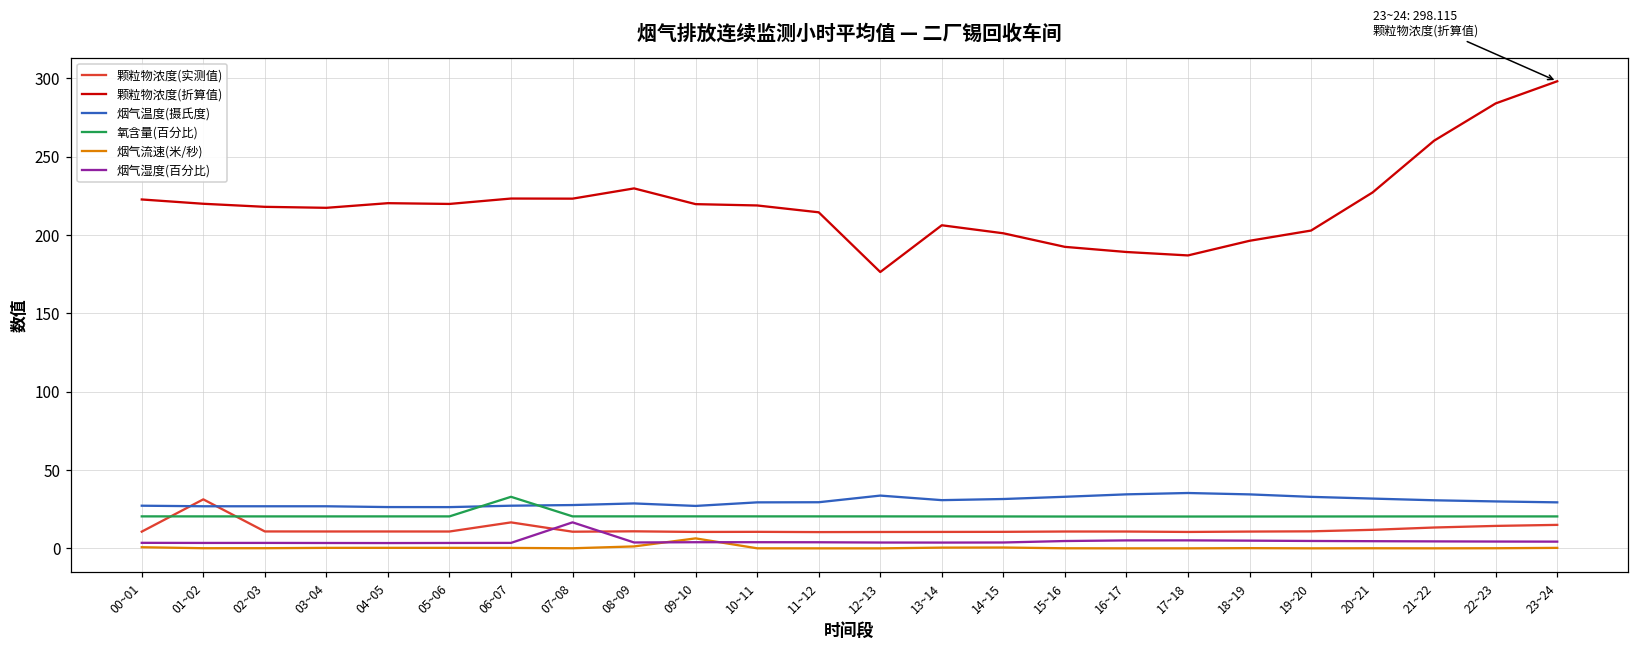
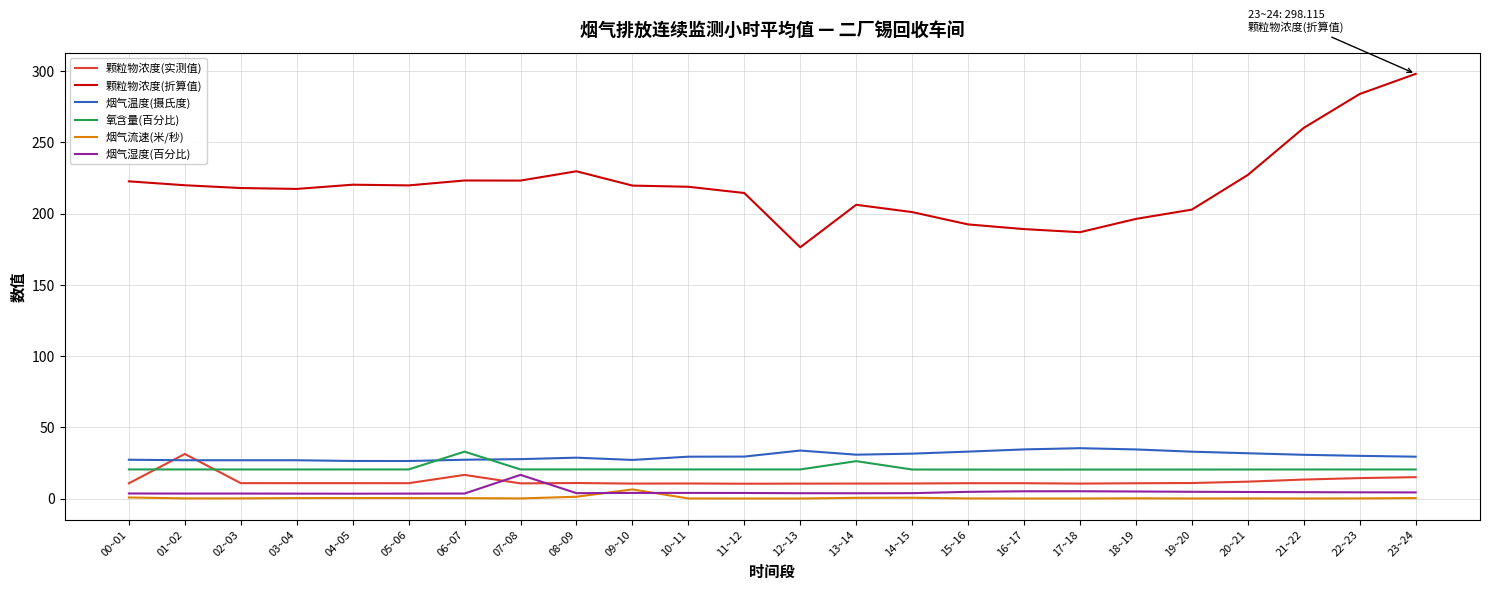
  {
    "颗粒物浓度(实测值)": {
      "00~01": 11,
      "01~02": 31,
      "02~03": 11,
      "03~04": 11,
      "04~05": 11,
      "05~06": 11,
      "06~07": 17,
      "07~08": 11,
      "08~09": 11,
      "09~10": 10,
      "10~11": 11,
      "11~12": 10,
      "12~13": 10,
      "13~14": 10,
      "14~15": 11,
      "15~16": 11,
      "16~17": 11,
      "17~18": 10,
      "18~19": 11,
      "19~20": 11,
      "20~21": 12,
      "21~22": 13,
      "22~23": 14,
      "23~24": 15
    },
    "颗粒物浓度(折算值)": {
      "23~24": 298.115
    },
    "烟气温度(摄氏度)": {
      "00~01": 27,
      "01~02": 27,
      "02~03": 27,
      "03~04": 27,
      "04~05": 26,
      "05~06": 26,
      "06~07": 27,
      "07~08": 28,
      "08~09": 29,
      "09~10": 27,
      "10~11": 29,
      "11~12": 29,
      "12~13": 34,
      "13~14": 31,
      "14~15": 31,
      "15~16": 33,
      "16~17": 34,
      "17~18": 35,
      "18~19": 34,
      "19~20": 33,
      "20~21": 32,
      "21~22": 31,
      "22~23": 30,
      "23~24": 29
    },
    "氧含量(百分比)": {
      "00~01": 20,
      "01~02": 20,
      "02~03": 20,
      "03~04": 20,
      "04~05": 20,
      "05~06": 20,
      "06~07": 33,
      "07~08": 20,
      "08~09": 20,
      "09~10": 20,
      "10~11": 20,
      "11~12": 20,
      "12~13": 20,
-     "13~14": 20,
+     "13~14": 26,
      "14~15": 20,
      "15~16": 20,
      "16~17": 20,
      "17~18": 20,
      "18~19": 20,
      "19~20": 20,
      "20~21": 20,
      "21~22": 20,
      "22~23": 20,
      "23~24": 20
    },
    "烟气流速(米/秒)": {
      "00~01": 1,
      "01~02": 0,
      "02~03": 0,
      "03~04": 0,
      "04~05": 0,
      "05~06": 0,
      "06~07": 0,
      "07~08": 0,
      "08~09": 1,
      "09~10": 6,
      "10~11": 0,
      "11~12": 0,
      "12~13": 0,
      "13~14": 0,
      "14~15": 1,
      "15~16": 0,
      "16~17": 0,
      "17~18": 0,
      "18~19": 0,
      "19~20": 0,
      "20~21": 0,
      "21~22": 0,
      "22~23": 0,
      "23~24": 0
    },
    "烟气湿度(百分比)": {
      "00~01": 4,
      "01~02": 3,
      "02~03": 3,
      "03~04": 3,
      "04~05": 3,
      "05~06": 3,
      "06~07": 3,
      "07~08": 17,
      "08~09": 4,
      "09~10": 4,
      "10~11": 4,
      "11~12": 4,
      "12~13": 4,
      "13~14": 4,
      "14~15": 4,
      "15~16": 5,
      "16~17": 5,
      "17~18": 5,
      "18~19": 5,
      "19~20": 5,
      "20~21": 5,
      "21~22": 4,
      "22~23": 4,
      "23~24": 4
    }
  }
